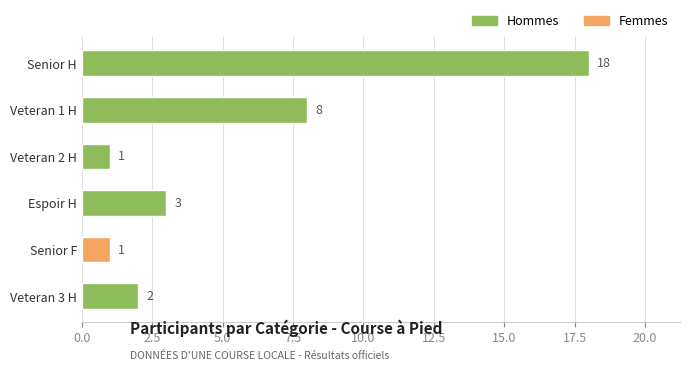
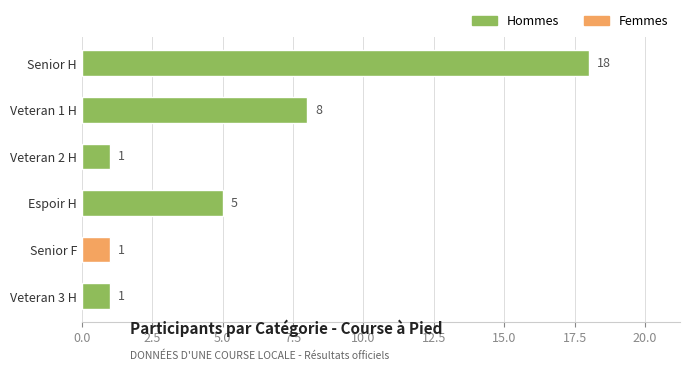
  {
    "Senior H": 18,
    "Veteran 1 H": 8,
    "Veteran 2 H": 1,
-   "Espoir H": 3,
+   "Espoir H": 5,
    "Senior F": 1,
-   "Veteran 3 H": 2
+   "Veteran 3 H": 1
  }
